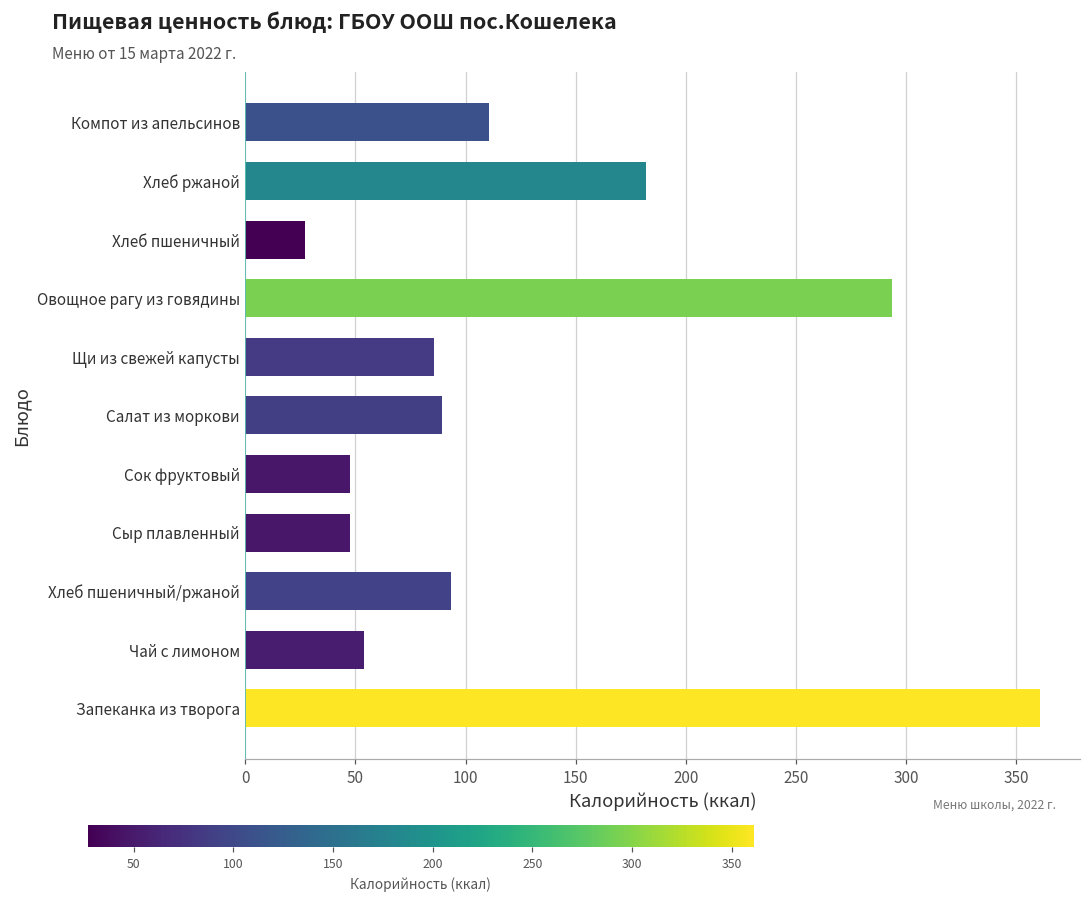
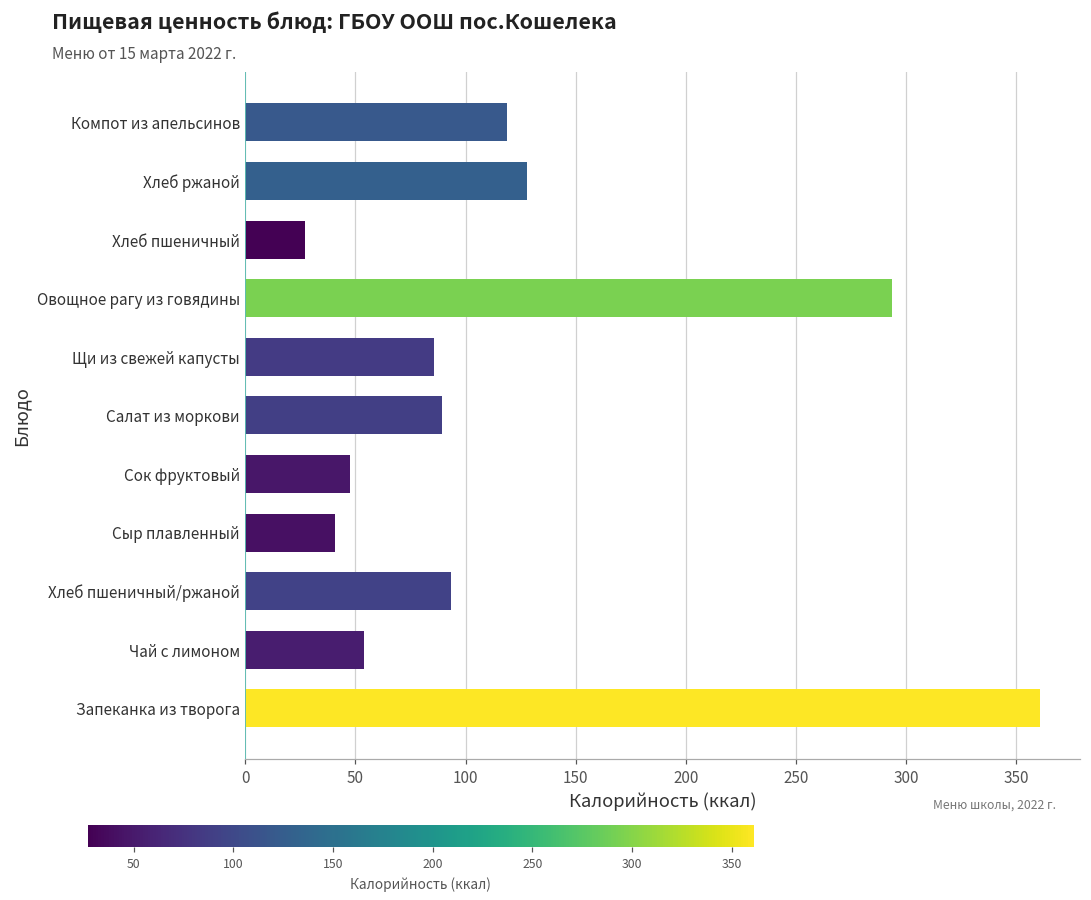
  {
-   "Компот из апельсинов": 111,
-   "Хлеб ржаной": 182,
+   "Компот из апельсинов": 119,
+   "Хлеб ржаной": 128,
    "Хлеб пшеничный": 27,
    "Овощное рагу из говядины": 293,
    "Щи из свежей капусты": 86,
    "Салат из моркови": 89,
    "Сок фруктовый": 48,
-   "Сыр плавленный": 47,
+   "Сыр плавленный": 41,
    "Хлеб пшеничный/ржаной": 93,
    "Чай с лимоном": 54,
    "Запеканка из творога": 361
  }
